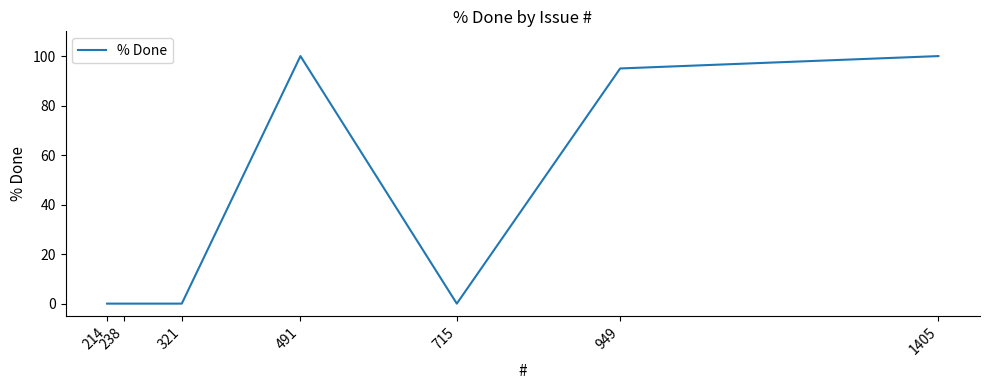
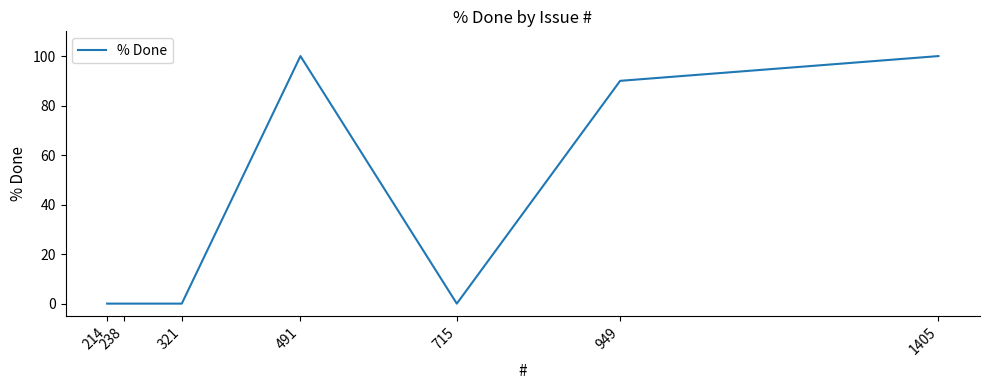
  {
    "214": 0,
    "238": 0,
    "321": 0,
    "491": 100,
    "715": 0,
-   "949": 95,
+   "949": 90,
    "1405": 100
  }
